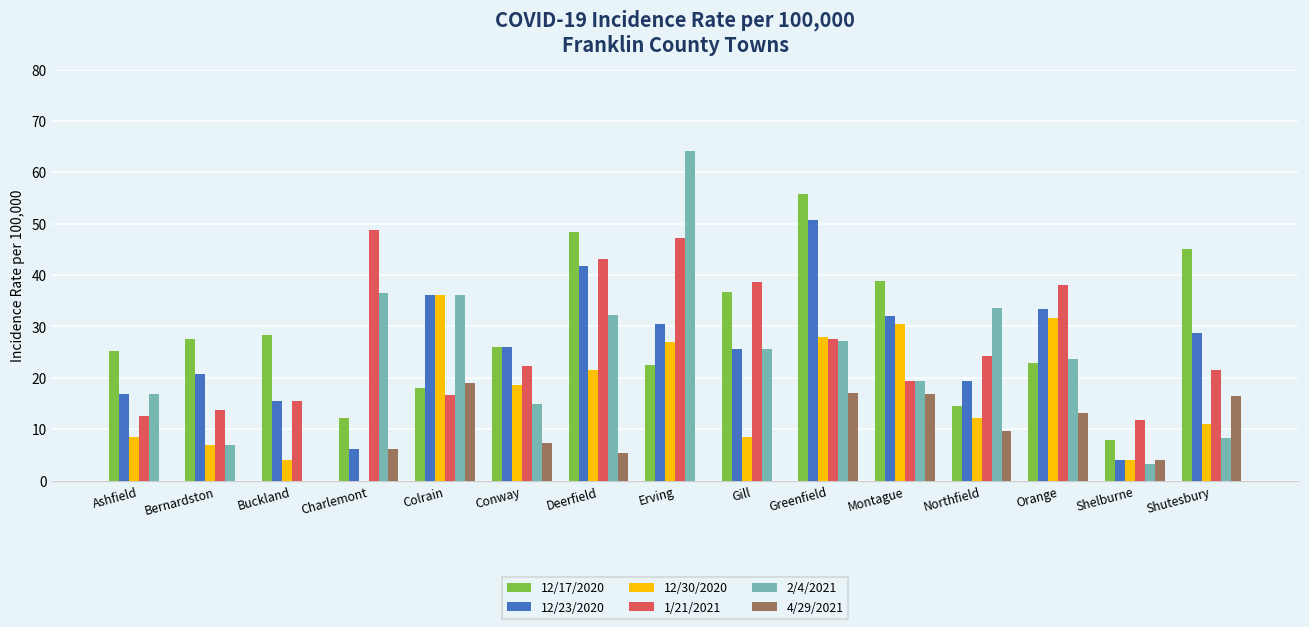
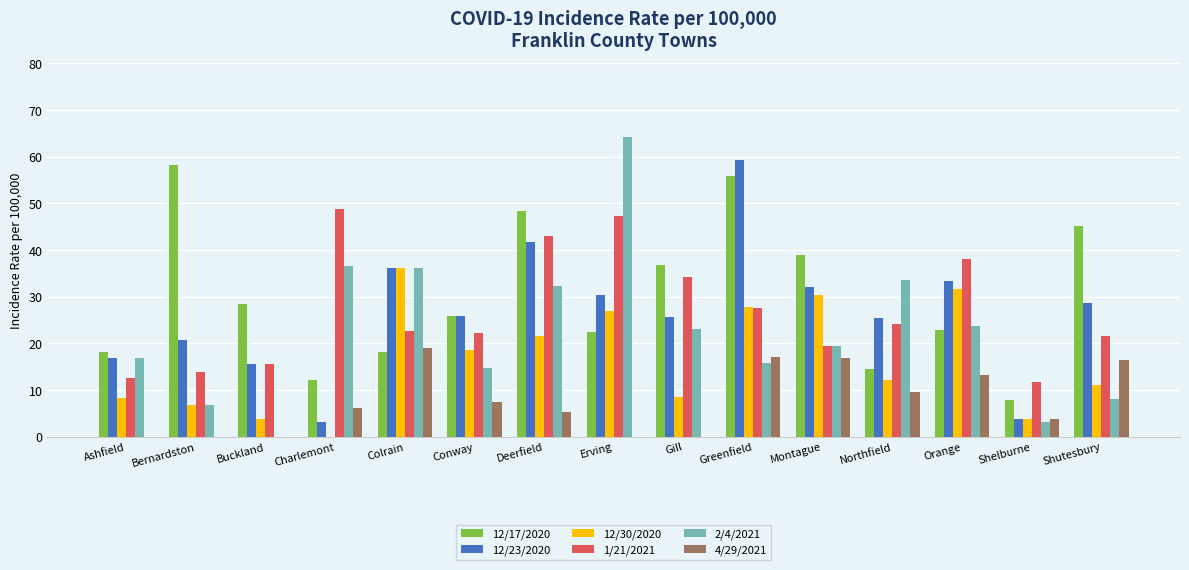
  {
    "12/17/2020": {
-     "Ashfield": 25,
-     "Bernardston": 28,
+     "Ashfield": 18,
+     "Bernardston": 58,
      "Buckland": 28,
      "Charlemont": 12,
      "Colrain": 18,
      "Conway": 26,
      "Deerfield": 48,
      "Erving": 23,
      "Gill": 37,
      "Greenfield": 56,
      "Montague": 39,
      "Northfield": 15,
      "Orange": 23,
      "Shelburne": 8,
      "Shutesbury": 45
    },
    "12/23/2020": {
      "Ashfield": 17,
      "Bernardston": 21,
      "Buckland": 16,
-     "Charlemont": 6,
+     "Charlemont": 3,
      "Colrain": 36,
      "Conway": 26,
      "Deerfield": 42,
      "Erving": 30,
      "Gill": 26,
-     "Greenfield": 51,
+     "Greenfield": 59,
      "Montague": 32,
-     "Northfield": 19,
+     "Northfield": 26,
      "Orange": 33,
      "Shelburne": 4,
      "Shutesbury": 29
    },
    "12/30/2020": {
      "Ashfield": 8,
      "Bernardston": 7,
      "Buckland": 4,
      "Charlemont": 0,
      "Colrain": 36,
      "Conway": 19,
      "Deerfield": 22,
      "Erving": 27,
      "Gill": 9,
      "Greenfield": 28,
      "Montague": 30,
      "Northfield": 12,
      "Orange": 32,
      "Shelburne": 4,
      "Shutesbury": 11
    },
    "1/21/2021": {
      "Ashfield": 13,
      "Bernardston": 14,
      "Buckland": 16,
      "Charlemont": 49,
-     "Colrain": 17,
+     "Colrain": 23,
      "Conway": 22,
      "Deerfield": 43,
      "Erving": 47,
-     "Gill": 39,
+     "Gill": 34,
      "Greenfield": 28,
      "Montague": 19,
      "Northfield": 24,
      "Orange": 38,
      "Shelburne": 12,
      "Shutesbury": 22
    },
    "2/4/2021": {
      "Ashfield": 17,
      "Bernardston": 7,
      "Buckland": 0,
      "Charlemont": 37,
      "Colrain": 36,
      "Conway": 15,
      "Deerfield": 32,
      "Erving": 64,
-     "Gill": 26,
-     "Greenfield": 27,
+     "Gill": 23,
+     "Greenfield": 16,
      "Montague": 19,
      "Northfield": 34,
      "Orange": 24,
      "Shelburne": 3,
      "Shutesbury": 8
    },
    "4/29/2021": {
      "Ashfield": 0,
      "Bernardston": 0,
      "Buckland": 0,
      "Charlemont": 6,
      "Colrain": 19,
      "Conway": 7,
      "Deerfield": 5,
      "Erving": 0,
      "Gill": 0,
      "Greenfield": 17,
      "Montague": 17,
      "Northfield": 10,
      "Orange": 13,
      "Shelburne": 4,
      "Shutesbury": 16
    }
  }
